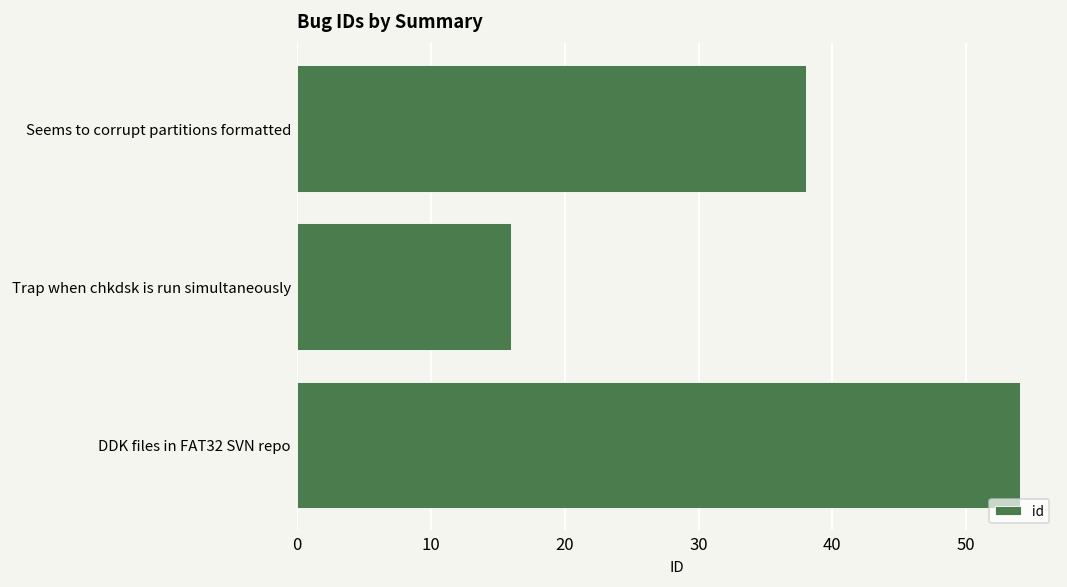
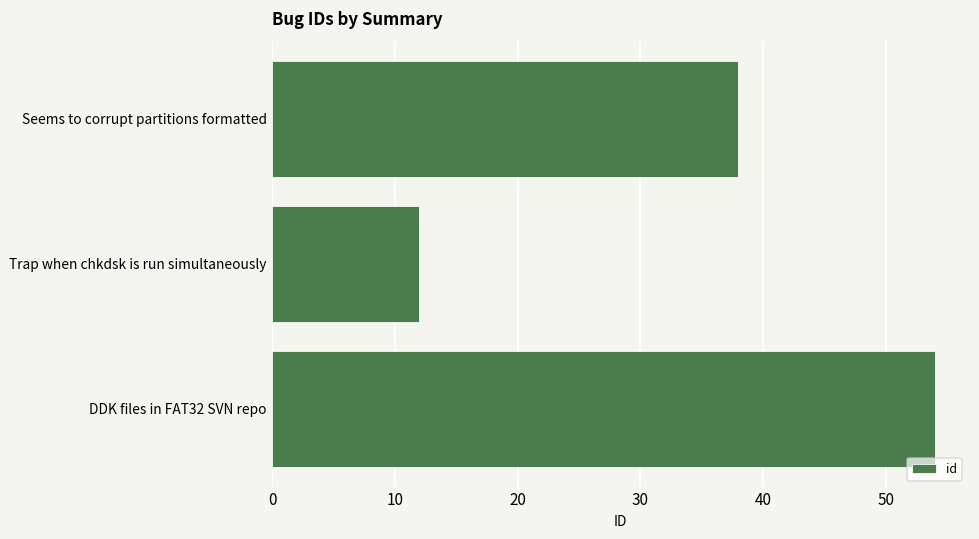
  {
    "Seems to corrupt partitions formatted": 38,
-   "Trap when chkdsk is run simultaneously": 16,
+   "Trap when chkdsk is run simultaneously": 12,
    "DDK files in FAT32 SVN repo": 54
  }
